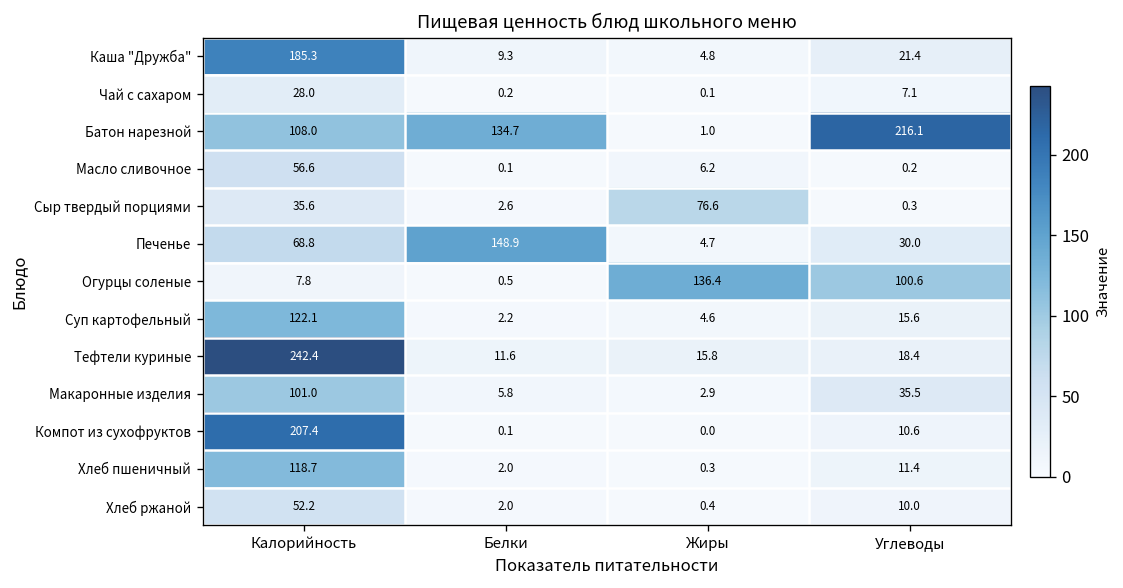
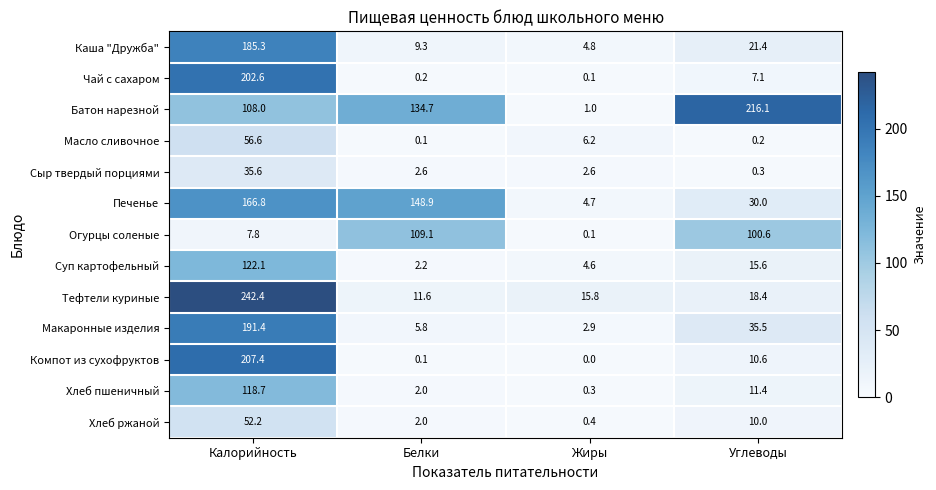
  {
    "Каша \"Дружба\"": {
      "Калорийность": 185.3,
      "Белки": 9.3,
      "Жиры": 4.8,
      "Углеводы": 21.4
    },
    "Чай с сахаром": {
-     "Калорийность": 28.0,
+     "Калорийность": 202.6,
      "Белки": 0.2,
      "Жиры": 0.1,
      "Углеводы": 7.1
    },
    "Батон нарезной": {
      "Калорийность": 108.0,
      "Белки": 134.7,
      "Жиры": 1.0,
      "Углеводы": 216.1
    },
    "Масло сливочное": {
      "Калорийность": 56.6,
      "Белки": 0.1,
      "Жиры": 6.2,
      "Углеводы": 0.2
    },
    "Сыр твердый порциями": {
      "Калорийность": 35.6,
      "Белки": 2.6,
-     "Жиры": 76.6,
+     "Жиры": 2.6,
      "Углеводы": 0.3
    },
    "Печенье": {
-     "Калорийность": 68.8,
+     "Калорийность": 166.8,
      "Белки": 148.9,
      "Жиры": 4.7,
      "Углеводы": 30.0
    },
    "Огурцы соленые": {
      "Калорийность": 7.8,
-     "Белки": 0.5,
-     "Жиры": 136.4,
+     "Белки": 109.1,
+     "Жиры": 0.1,
      "Углеводы": 100.6
    },
    "Суп картофельный": {
      "Калорийность": 122.1,
      "Белки": 2.2,
      "Жиры": 4.6,
      "Углеводы": 15.6
    },
    "Тефтели куриные": {
      "Калорийность": 242.4,
      "Белки": 11.6,
      "Жиры": 15.8,
      "Углеводы": 18.4
    },
    "Макаронные изделия": {
-     "Калорийность": 101.0,
+     "Калорийность": 191.4,
      "Белки": 5.8,
      "Жиры": 2.9,
      "Углеводы": 35.5
    },
    "Компот из сухофруктов": {
      "Калорийность": 207.4,
      "Белки": 0.1,
      "Жиры": 0.0,
      "Углеводы": 10.6
    },
    "Хлеб пшеничный": {
      "Калорийность": 118.7,
      "Белки": 2.0,
      "Жиры": 0.3,
      "Углеводы": 11.4
    },
    "Хлеб ржаной": {
      "Калорийность": 52.2,
      "Белки": 2.0,
      "Жиры": 0.4,
      "Углеводы": 10.0
    }
  }
